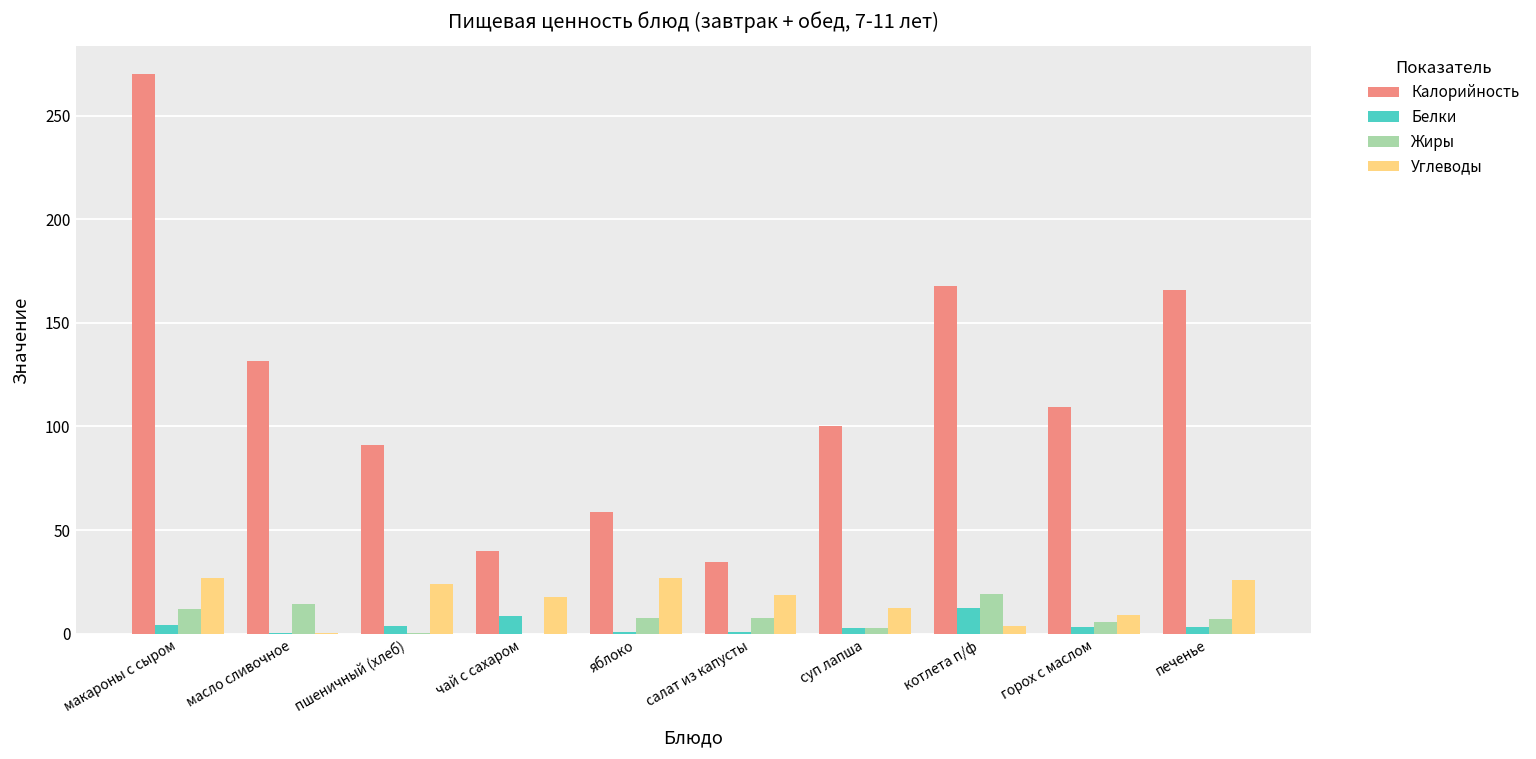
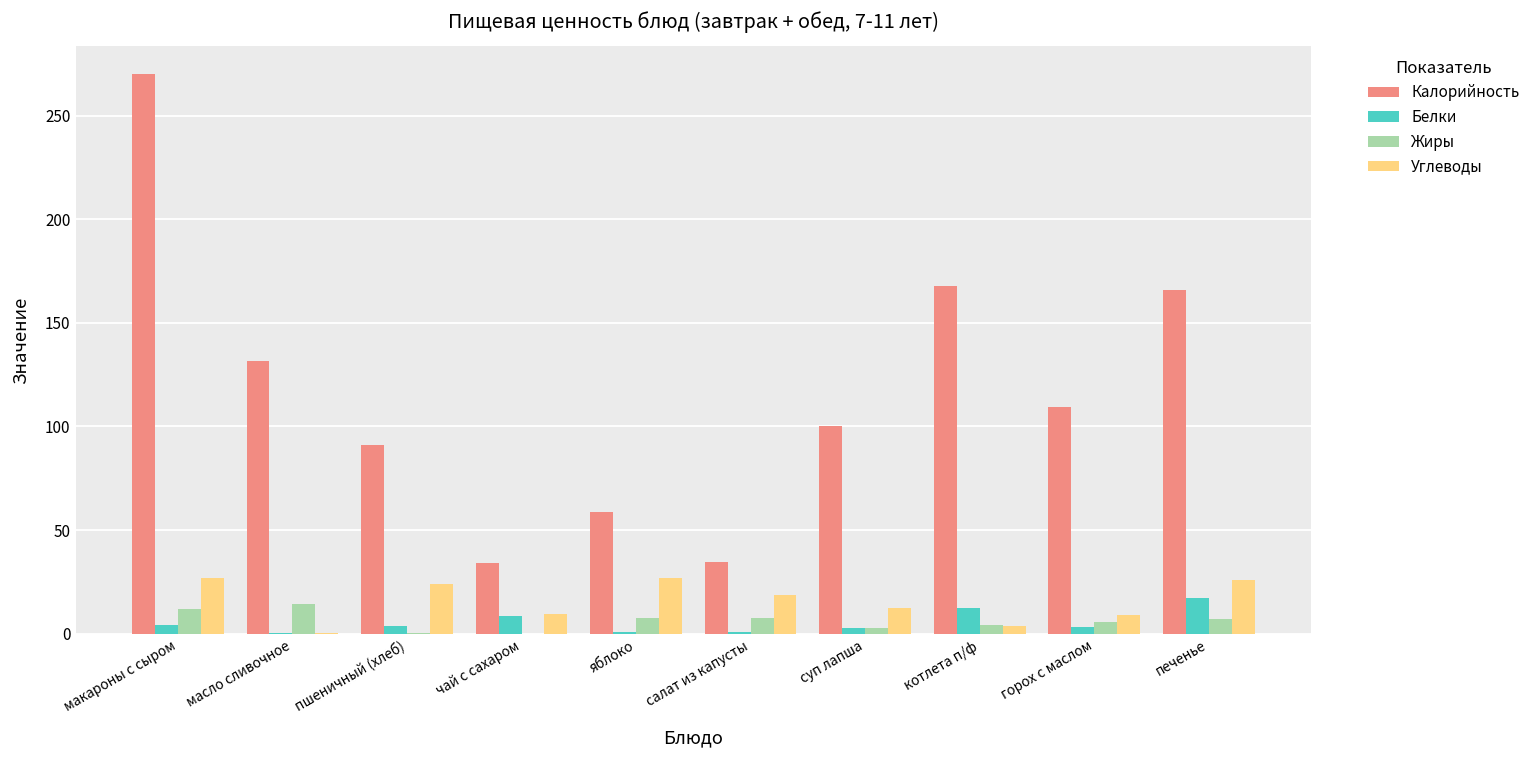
  {
    "Калорийность": {
      "макароны с сыром": 270,
      "масло сливочное": 131,
      "пшеничный (хлеб)": 91,
-     "чай с сахаром": 40,
+     "чай с сахаром": 34,
      "яблоко": 59,
      "салат из капусты": 35,
      "суп лапша": 100,
      "котлета п/ф": 168,
      "горох с маслом": 110,
      "печенье": 166
    },
    "Белки": {
      "макароны с сыром": 4,
      "пшеничный (хлеб)": 4,
      "чай с сахаром": 8,
      "суп лапша": 3,
      "котлета п/ф": 12,
      "горох с маслом": 3,
-     "печенье": 3
+     "печенье": 17
    },
    "Жиры": {
      "макароны с сыром": 12,
      "масло сливочное": 14,
      "чай с сахаром": 0,
      "яблоко": 8,
      "салат из капусты": 8,
      "суп лапша": 3,
-     "котлета п/ф": 19,
+     "котлета п/ф": 4,
      "горох с маслом": 6,
      "печенье": 7
    },
    "Углеводы": {
      "макароны с сыром": 27,
      "пшеничный (хлеб)": 24,
-     "чай с сахаром": 18,
+     "чай с сахаром": 9,
      "яблоко": 27,
      "салат из капусты": 19,
      "суп лапша": 12,
      "котлета п/ф": 4,
      "горох с маслом": 9,
      "печенье": 26
    }
  }
